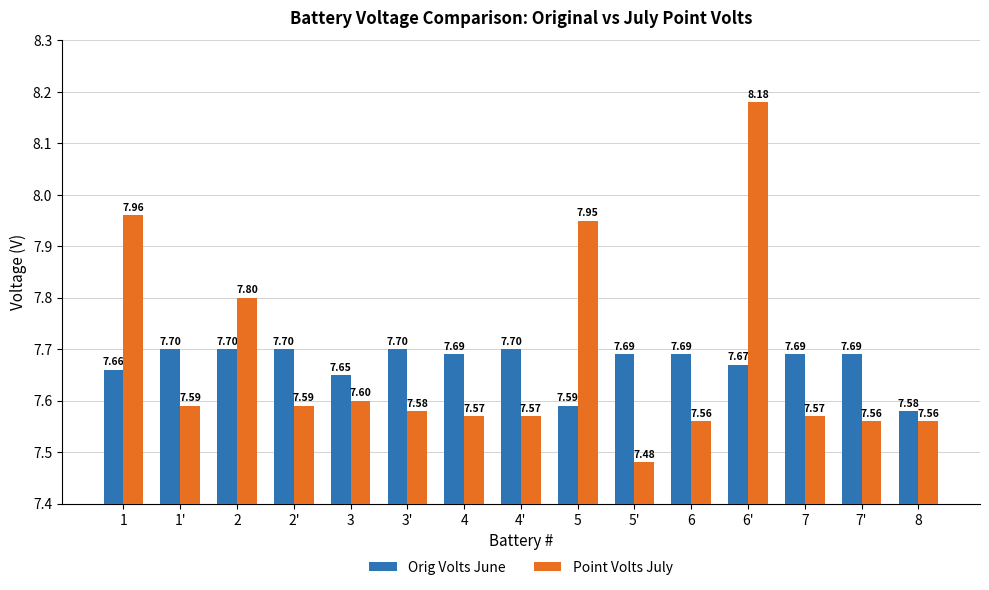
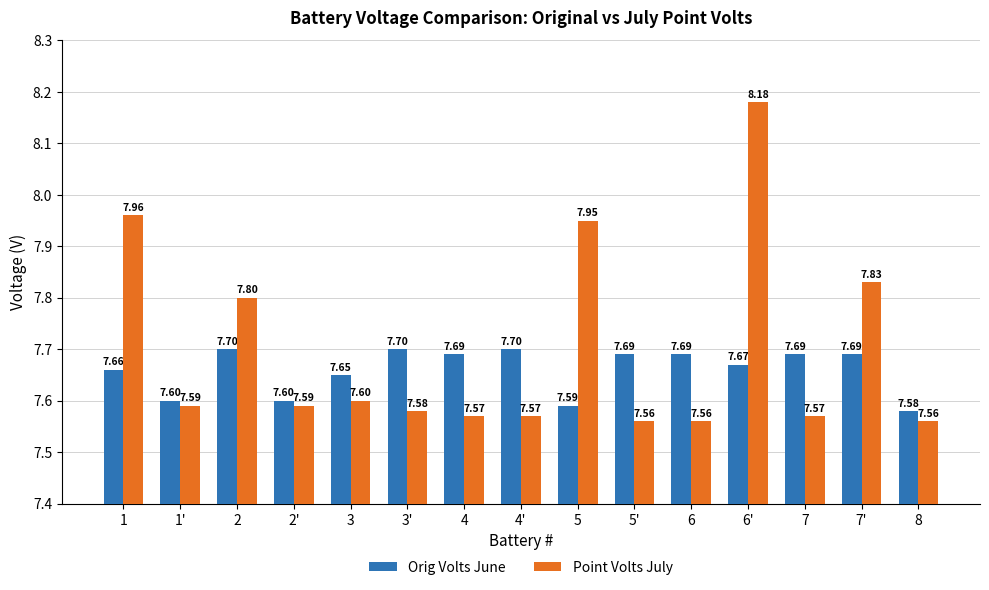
  {
    "Orig Volts June": {
      "1": 7.66,
-     "1'": 7.70,
+     "1'": 7.60,
      "2": 7.70,
-     "2'": 7.70,
+     "2'": 7.60,
      "3": 7.65,
      "3'": 7.70,
      "4": 7.69,
      "4'": 7.70,
      "5": 7.59,
      "5'": 7.69,
      "6": 7.69,
      "6'": 7.67,
      "7": 7.69,
      "7'": 7.69,
      "8": 7.58
    },
    "Point Volts July": {
      "1": 7.96,
      "1'": 7.59,
      "2": 7.80,
      "2'": 7.59,
      "3": 7.60,
      "3'": 7.58,
      "4": 7.57,
      "4'": 7.57,
      "5": 7.95,
-     "5'": 7.48,
+     "5'": 7.56,
      "6": 7.56,
      "6'": 8.18,
      "7": 7.57,
-     "7'": 7.56,
+     "7'": 7.83,
      "8": 7.56
    }
  }
